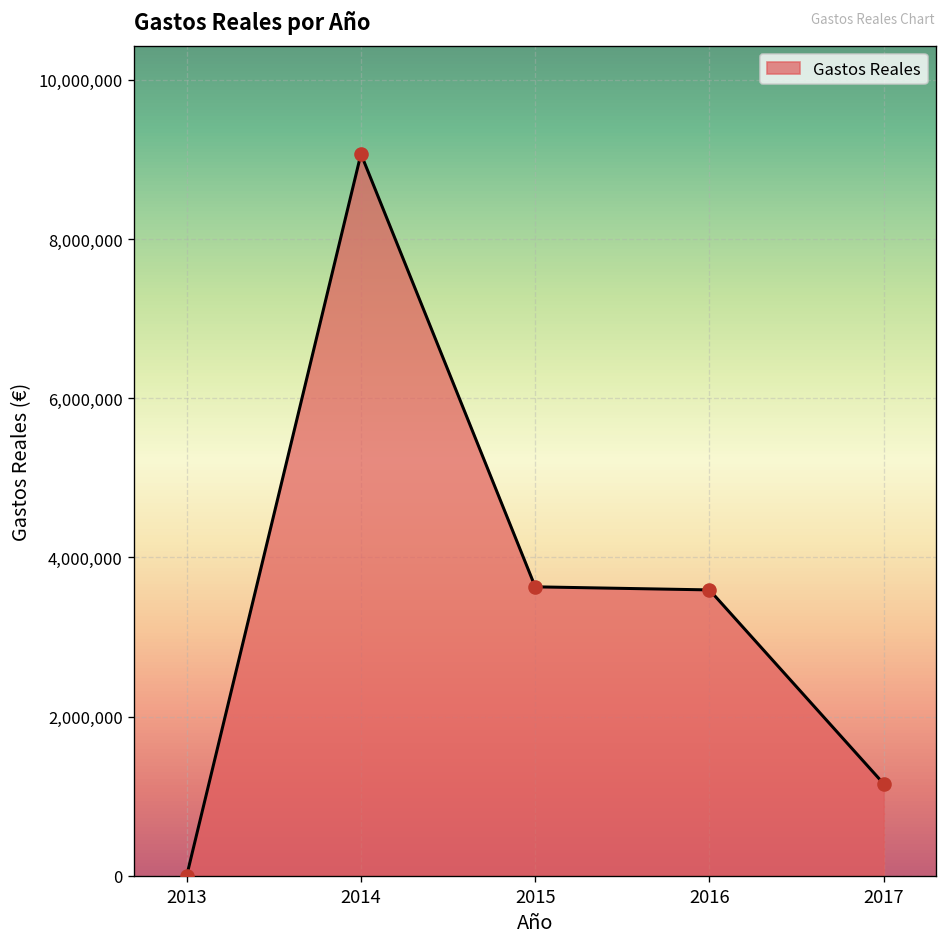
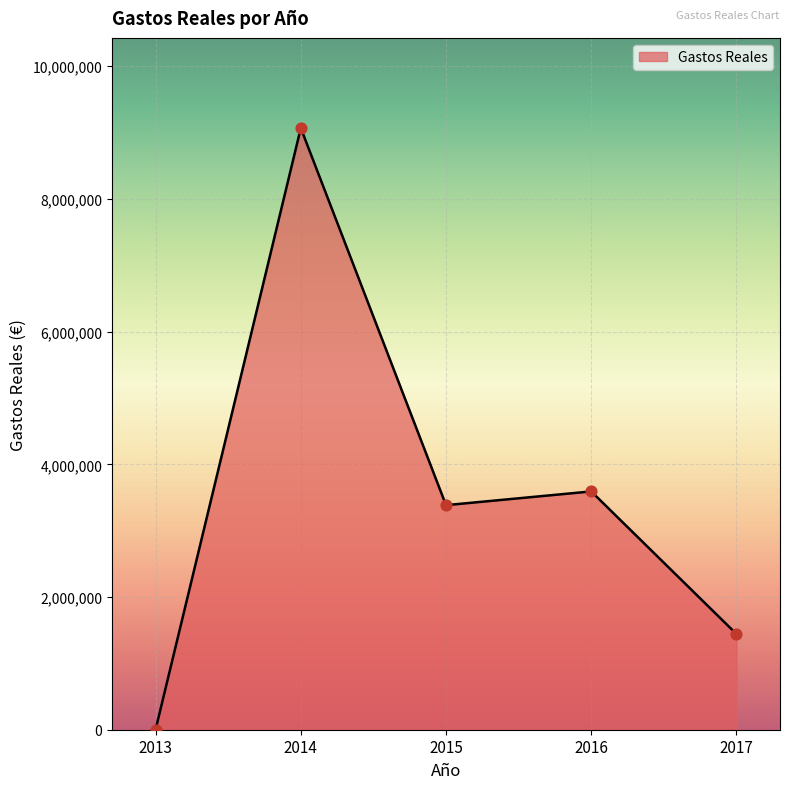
  {
    "2013": "0",
    "2014": "9,100,000",
-   "2015": "3,600,000",
+   "2015": "3,400,000",
    "2016": "3,600,000",
-   "2017": "1,200,000"
+   "2017": "1,400,000"
  }
